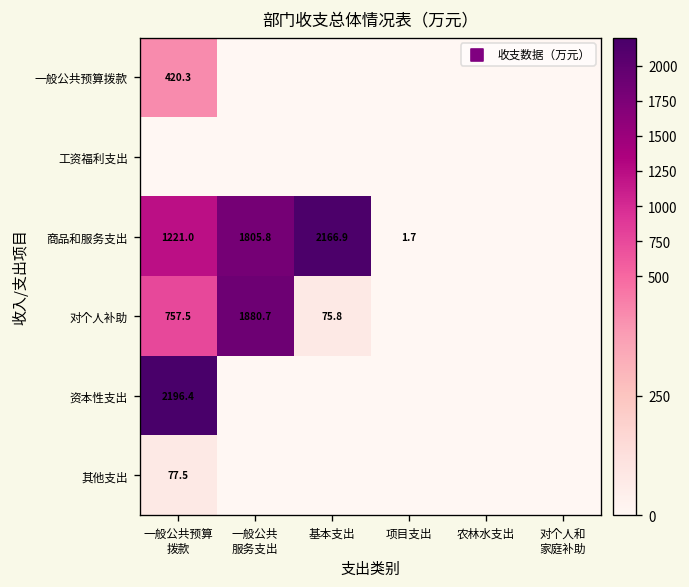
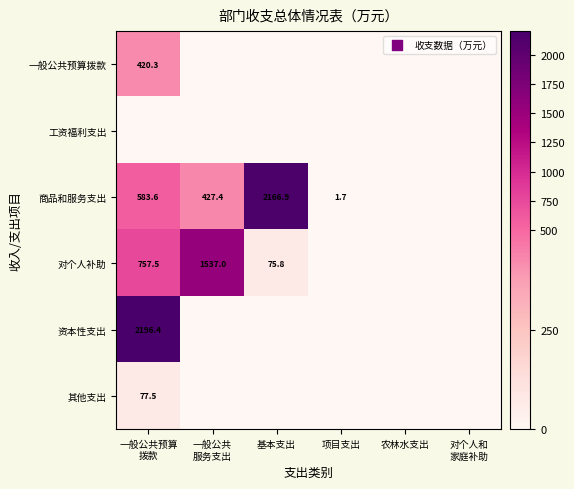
  {
    "一般公共预算拨款": {
      "一般公共预算 拨款": 420.3
    },
    "商品和服务支出": {
-     "一般公共预算 拨款": 1221.0,
-     "一般公共 服务支出": 1805.8,
+     "一般公共预算 拨款": 583.6,
+     "一般公共 服务支出": 427.4,
      "基本支出": 2166.9,
      "项目支出": 1.7
    },
    "对个人补助": {
      "一般公共预算 拨款": 757.5,
-     "一般公共 服务支出": 1880.7,
+     "一般公共 服务支出": 1537.0,
      "基本支出": 75.8
    },
    "资本性支出": {
      "一般公共预算 拨款": 2196.4
    },
    "其他支出": {
      "一般公共预算 拨款": 77.5
    }
  }
